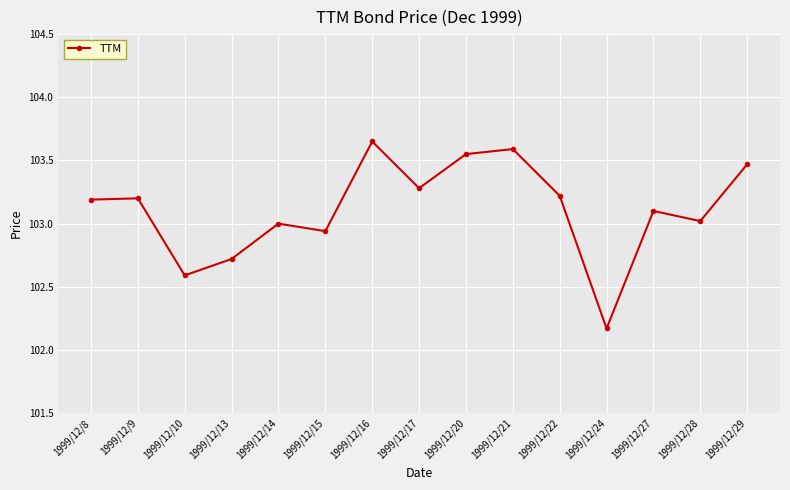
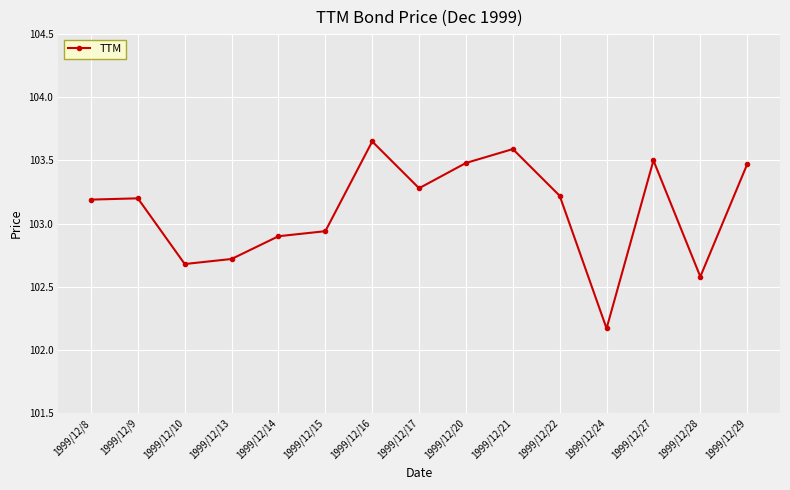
  {
    "1999/12/8": 103.19,
    "1999/12/9": 103.20,
-   "1999/12/10": 102.59,
+   "1999/12/10": 102.68,
    "1999/12/13": 102.72,
-   "1999/12/14": 103.0,
+   "1999/12/14": 102.9,
    "1999/12/15": 102.94,
    "1999/12/16": 103.65,
    "1999/12/17": 103.28,
-   "1999/12/20": 103.55,
+   "1999/12/20": 103.48,
    "1999/12/21": 103.59,
    "1999/12/22": 103.22,
    "1999/12/24": 102.17,
-   "1999/12/27": 103.1,
-   "1999/12/28": 103.02,
+   "1999/12/27": 103.5,
+   "1999/12/28": 102.58,
    "1999/12/29": 103.47
  }
